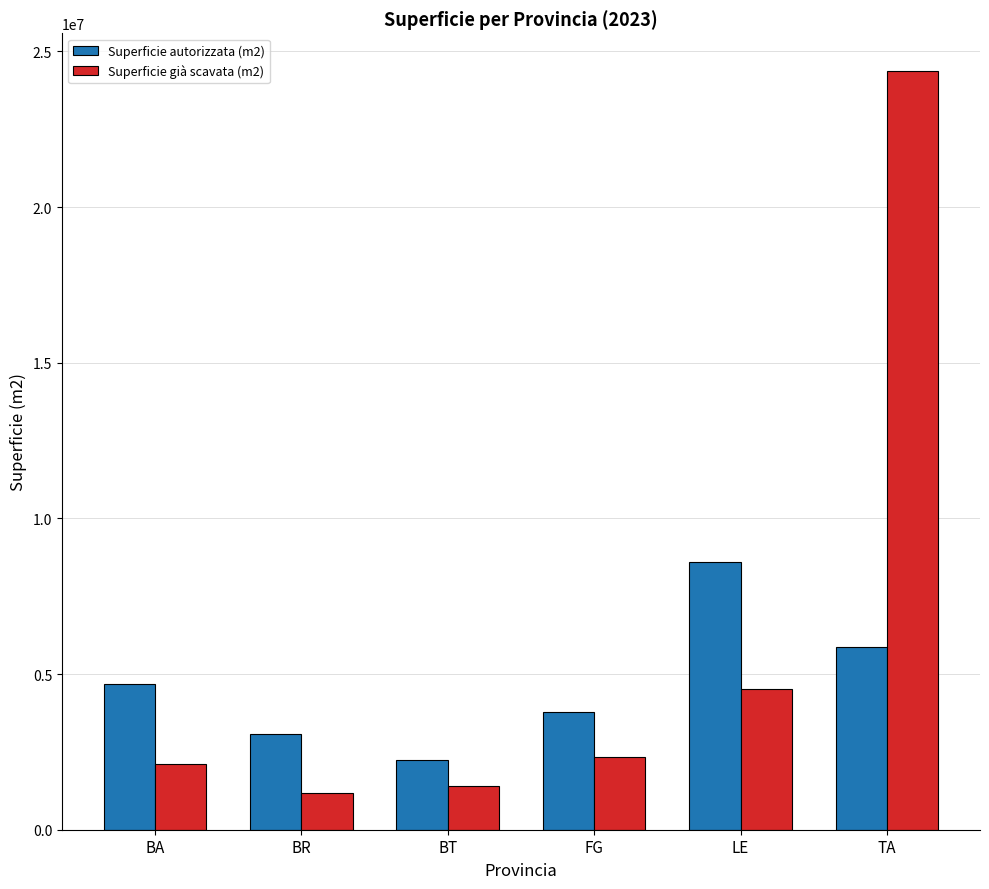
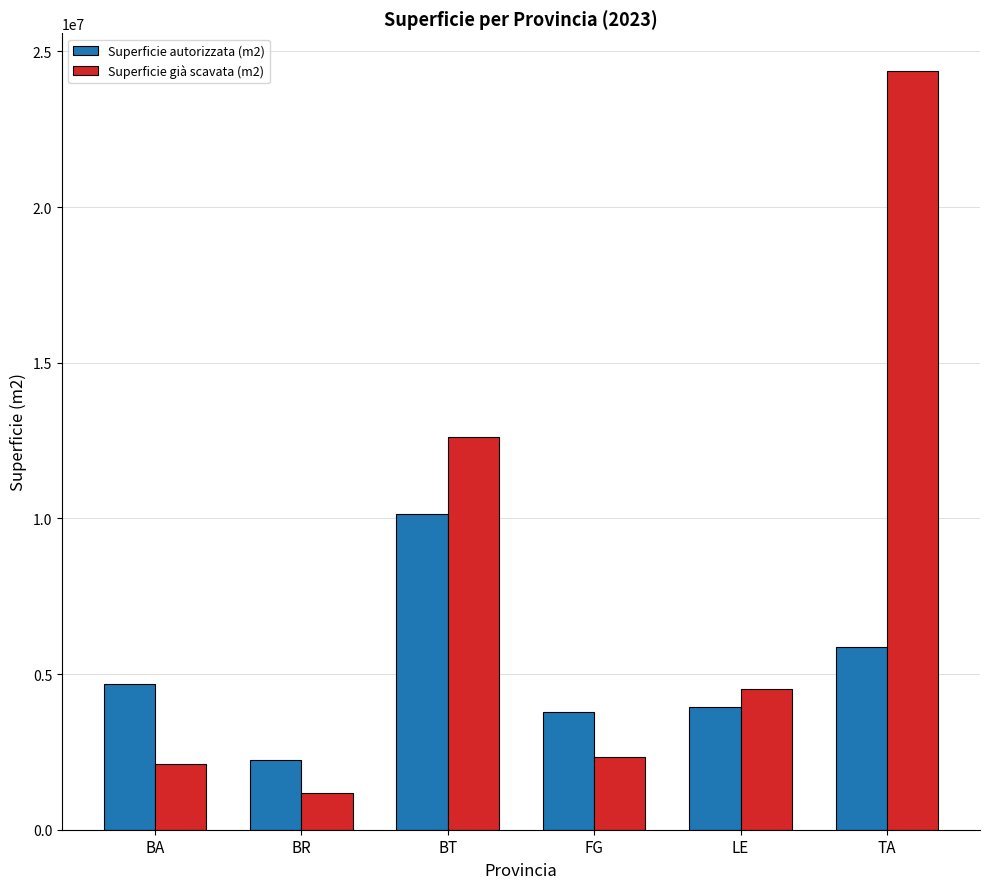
  {
    "Superficie autorizzata (m2)": {
      "BA": 4700000,
-     "BR": 3100000,
-     "BT": 2200000,
+     "BR": 2200000,
+     "BT": 10100000,
      "FG": 3800000,
-     "LE": 8600000,
+     "LE": 3900000,
      "TA": 5900000
    },
    "Superficie già scavata (m2)": {
      "BA": 2100000,
      "BR": 1200000,
-     "BT": 1400000,
+     "BT": 12600000,
      "FG": 2300000,
      "LE": 4500000,
      "TA": 24400000
    }
  }
